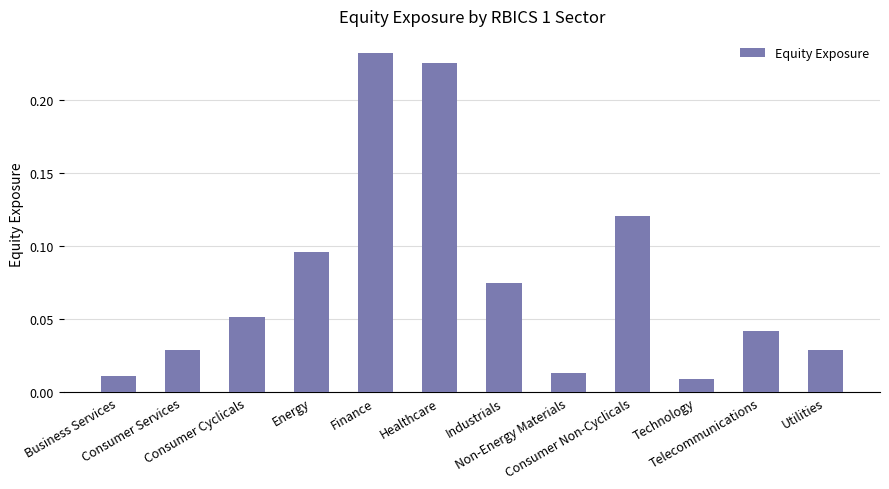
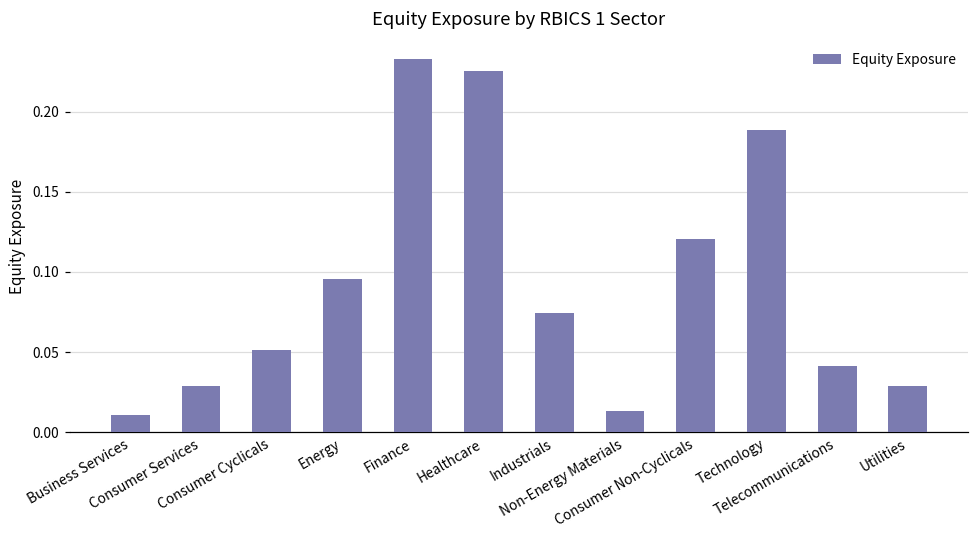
  {
    "Business Services": 0.011,
    "Consumer Services": 0.029,
    "Consumer Cyclicals": 0.051,
    "Energy": 0.096,
    "Finance": 0.233,
    "Healthcare": 0.225,
    "Industrials": 0.075,
    "Non-Energy Materials": 0.013,
    "Consumer Non-Cyclicals": 0.121,
-   "Technology": 0.009,
+   "Technology": 0.189,
    "Telecommunications": 0.042,
    "Utilities": 0.029
  }
